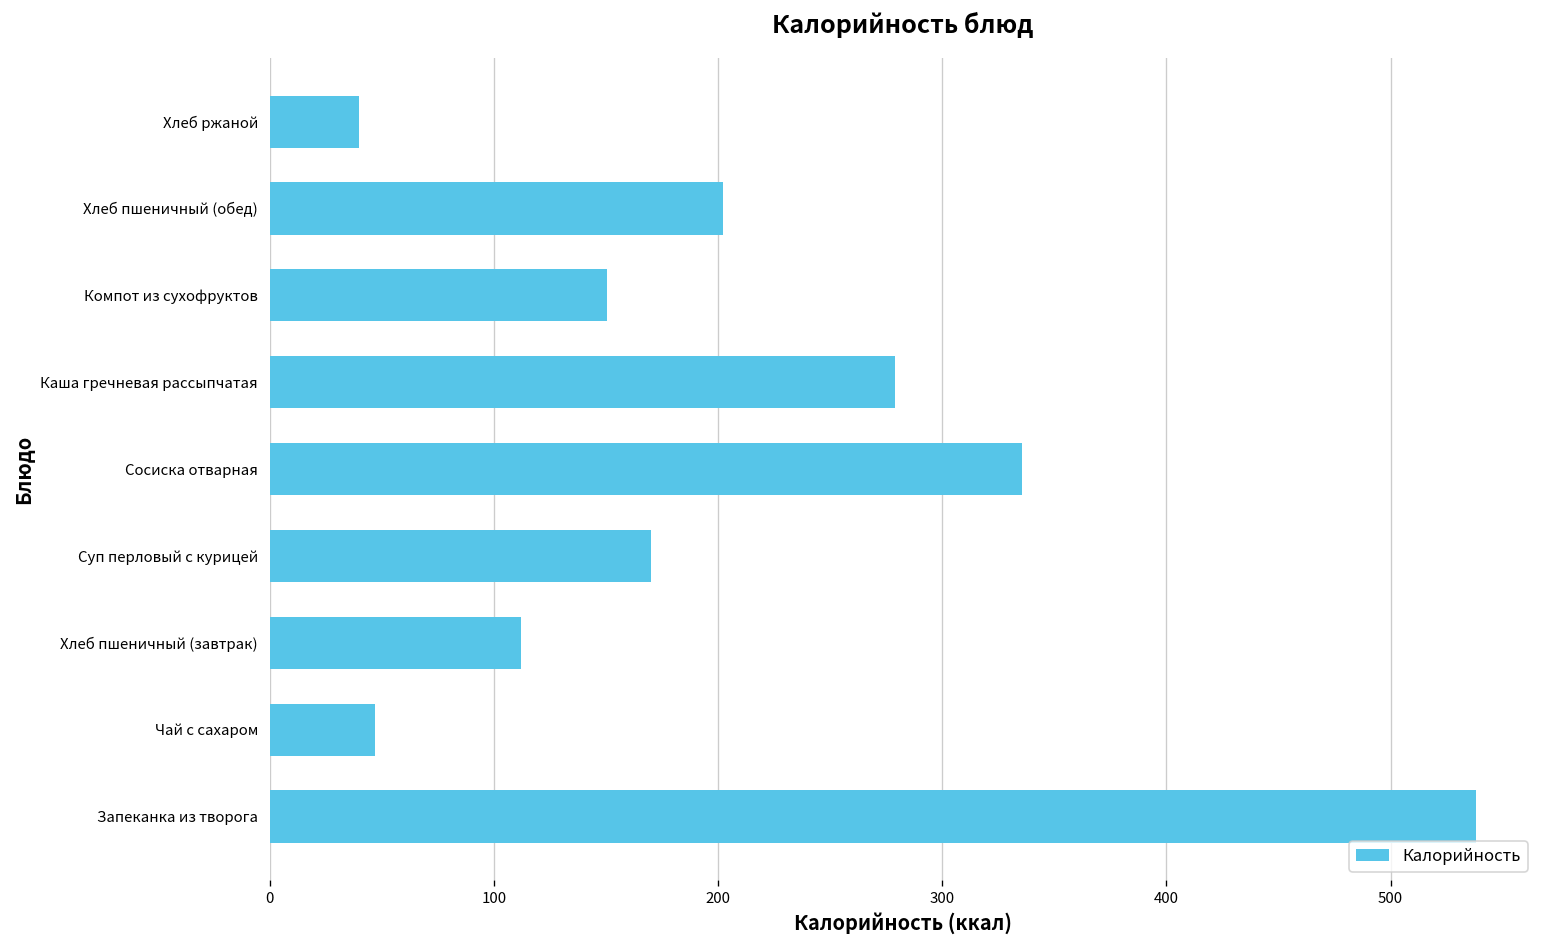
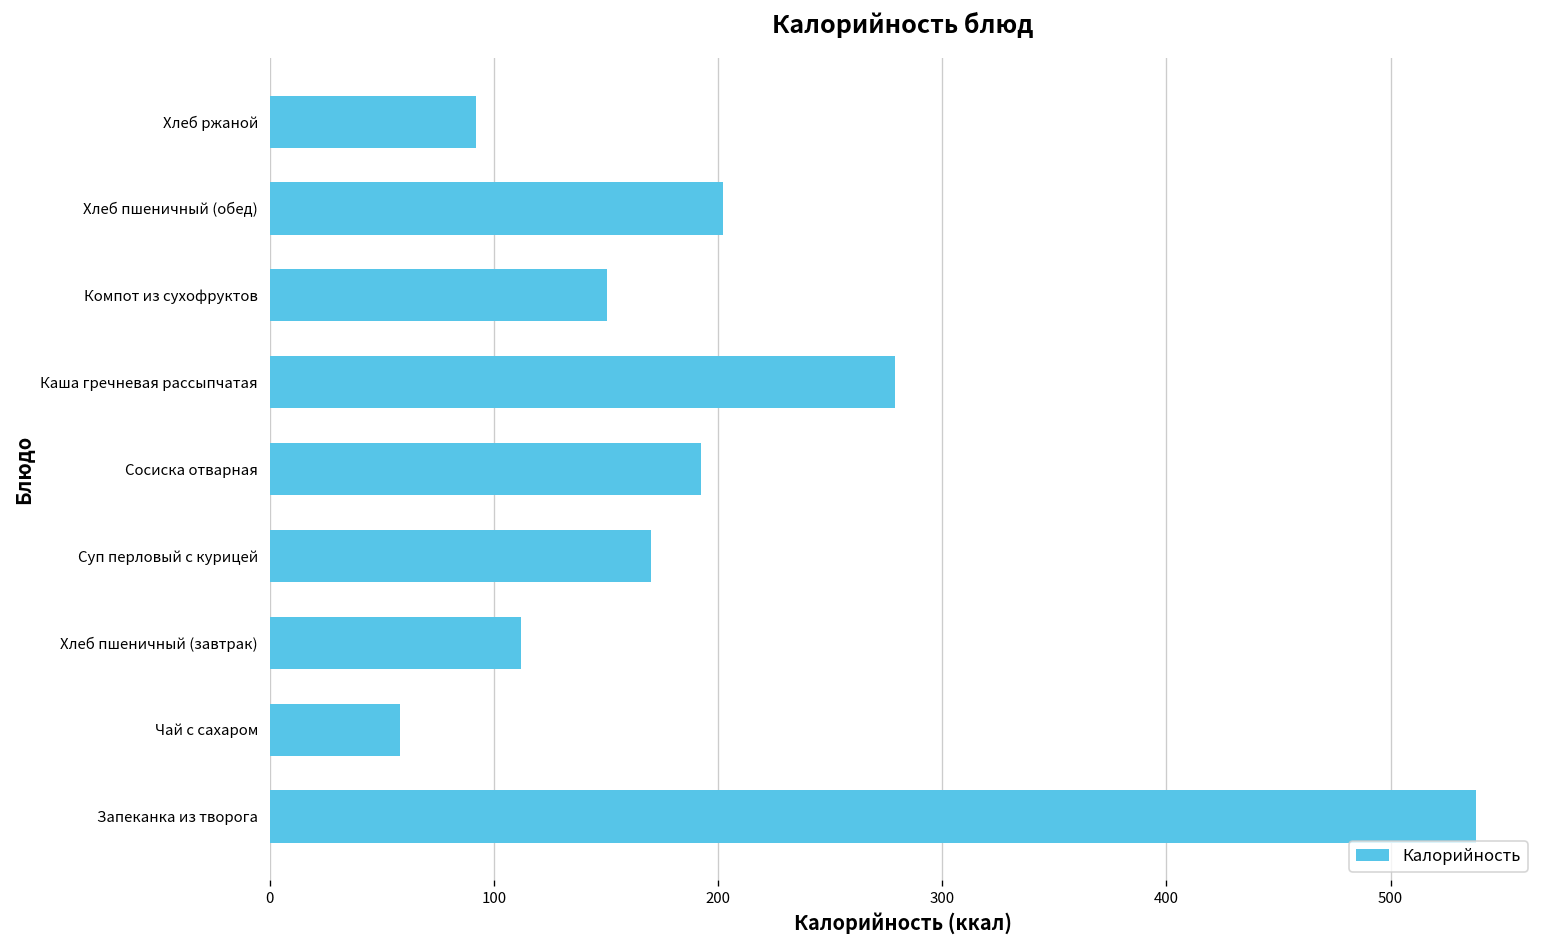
  {
-   "Хлеб ржаной": 40,
+   "Хлеб ржаной": 92,
    "Хлеб пшеничный (обед)": 202,
    "Компот из сухофруктов": 150,
    "Каша гречневая рассыпчатая": 279,
-   "Сосиска отварная": 336,
+   "Сосиска отварная": 193,
    "Суп перловый с курицей": 170,
    "Хлеб пшеничный (завтрак)": 112,
-   "Чай с сахаром": 47,
+   "Чай с сахаром": 58,
    "Запеканка из творога": 538
  }
